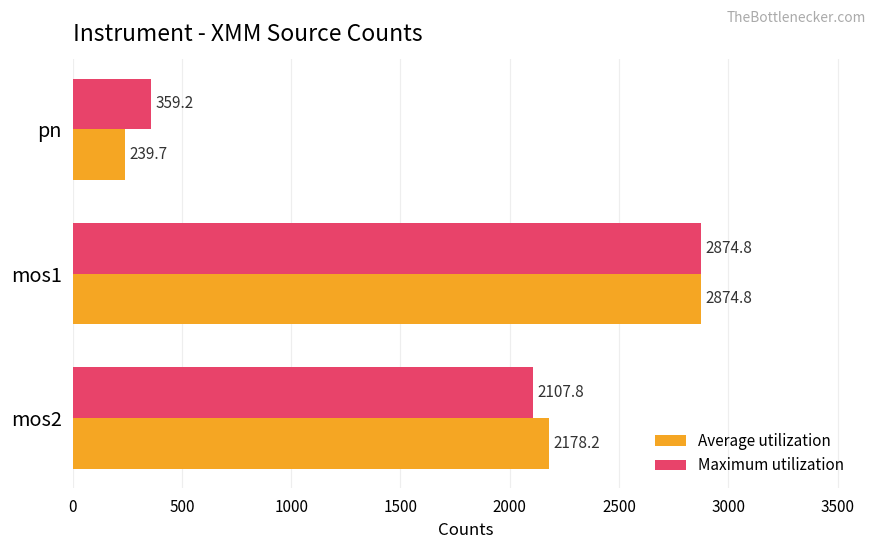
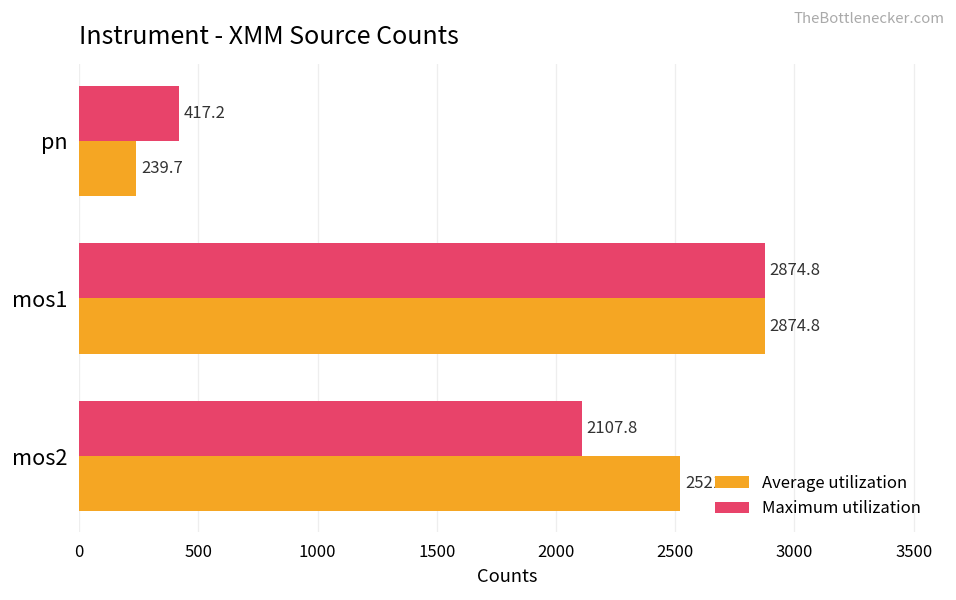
  {
    "Average utilization": {
      "pn": 239.7,
      "mos1": 2874.8,
-     "mos2": 2178.2
+     "mos2": 2521.1
    },
    "Maximum utilization": {
-     "pn": 359.2,
+     "pn": 417.2,
      "mos1": 2874.8,
      "mos2": 2107.8
    }
  }
